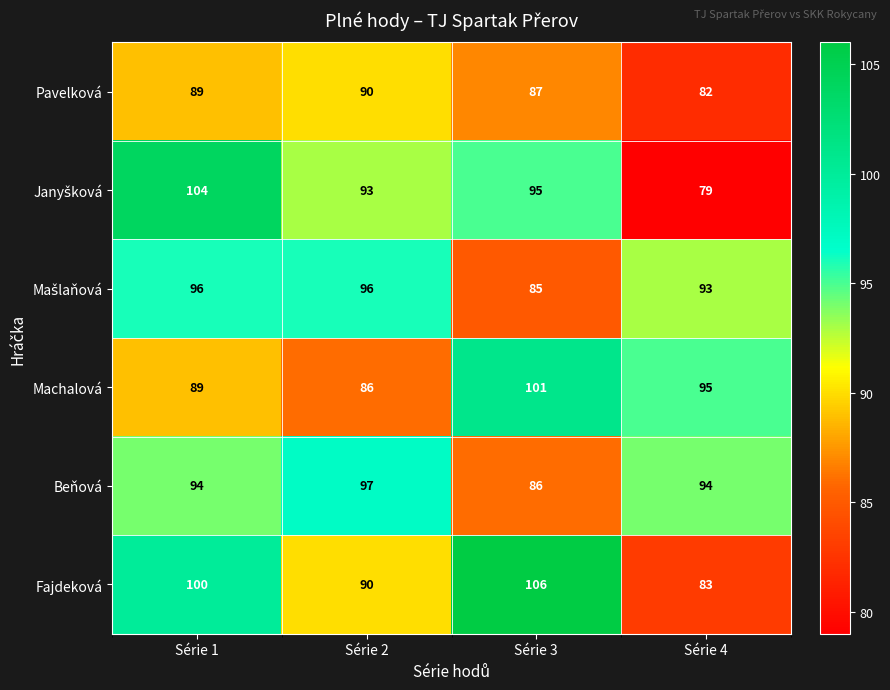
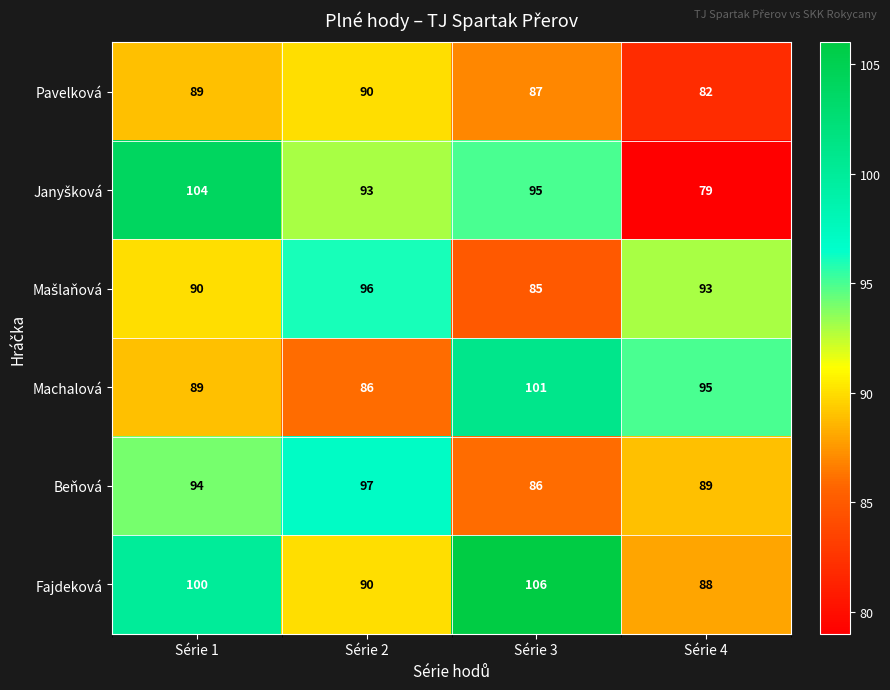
  {
    "Pavelková": {
      "Série 1": 89,
      "Série 2": 90,
      "Série 3": 87,
      "Série 4": 82
    },
    "Janyšková": {
      "Série 1": 104,
      "Série 2": 93,
      "Série 3": 95,
      "Série 4": 79
    },
    "Mašlaňová": {
-     "Série 1": 96,
+     "Série 1": 90,
      "Série 2": 96,
      "Série 3": 85,
      "Série 4": 93
    },
    "Machalová": {
      "Série 1": 89,
      "Série 2": 86,
      "Série 3": 101,
      "Série 4": 95
    },
    "Beňová": {
      "Série 1": 94,
      "Série 2": 97,
      "Série 3": 86,
-     "Série 4": 94
+     "Série 4": 89
    },
    "Fajdeková": {
      "Série 1": 100,
      "Série 2": 90,
      "Série 3": 106,
-     "Série 4": 83
+     "Série 4": 88
    }
  }
